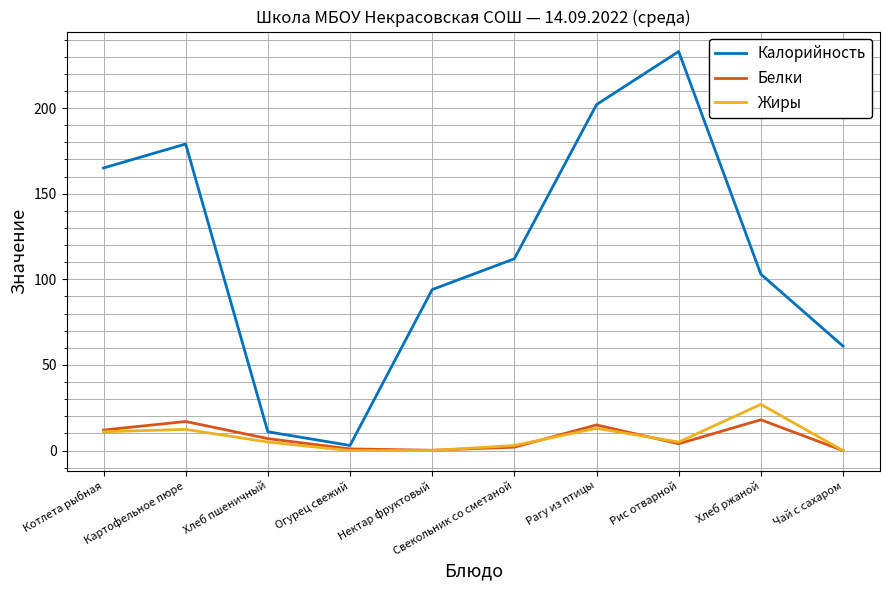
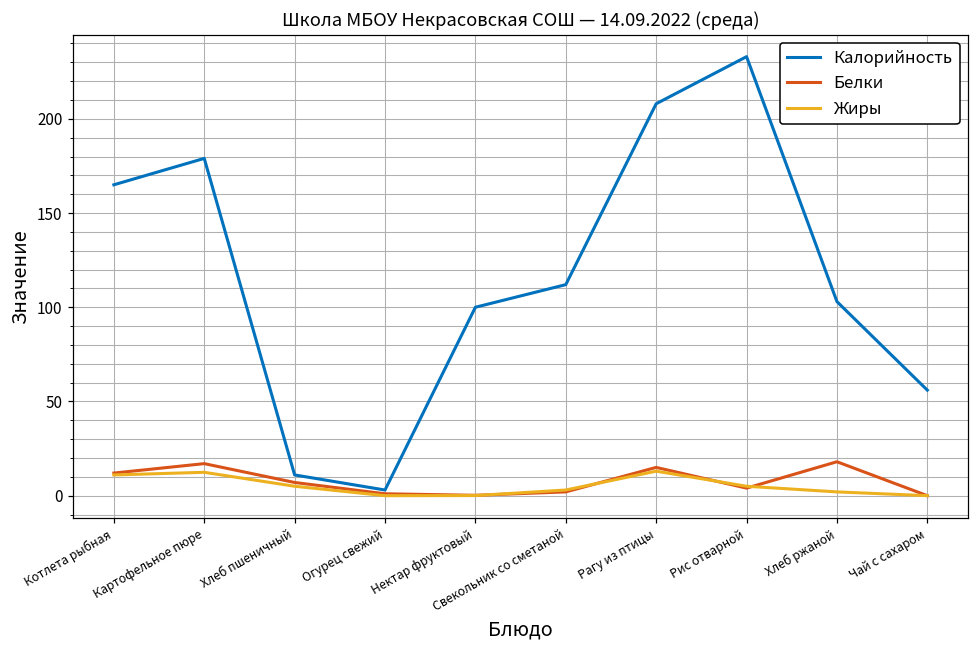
  {
    "Калорийность": {
      "Котлета рыбная": 165,
      "Картофельное пюре": 179,
      "Хлеб пшеничный": 11,
      "Огурец свежий": 3,
-     "Нектар фруктовый": 94,
+     "Нектар фруктовый": 100,
      "Свекольник со сметаной": 112,
-     "Рагу из птицы": 202,
+     "Рагу из птицы": 208,
      "Рис отварной": 233,
      "Хлеб ржаной": 103,
-     "Чай с сахаром": 61
+     "Чай с сахаром": 56
    },
    "Белки": {
      "Картофельное пюре": 17,
      "Хлеб пшеничный": 7,
      "Рагу из птицы": 15,
      "Хлеб ржаной": 18
    },
    "Жиры": {
      "Картофельное пюре": 12,
      "Хлеб пшеничный": 5,
      "Рагу из птицы": 13,
-     "Хлеб ржаной": 27
+     "Хлеб ржаной": 2
    }
  }
